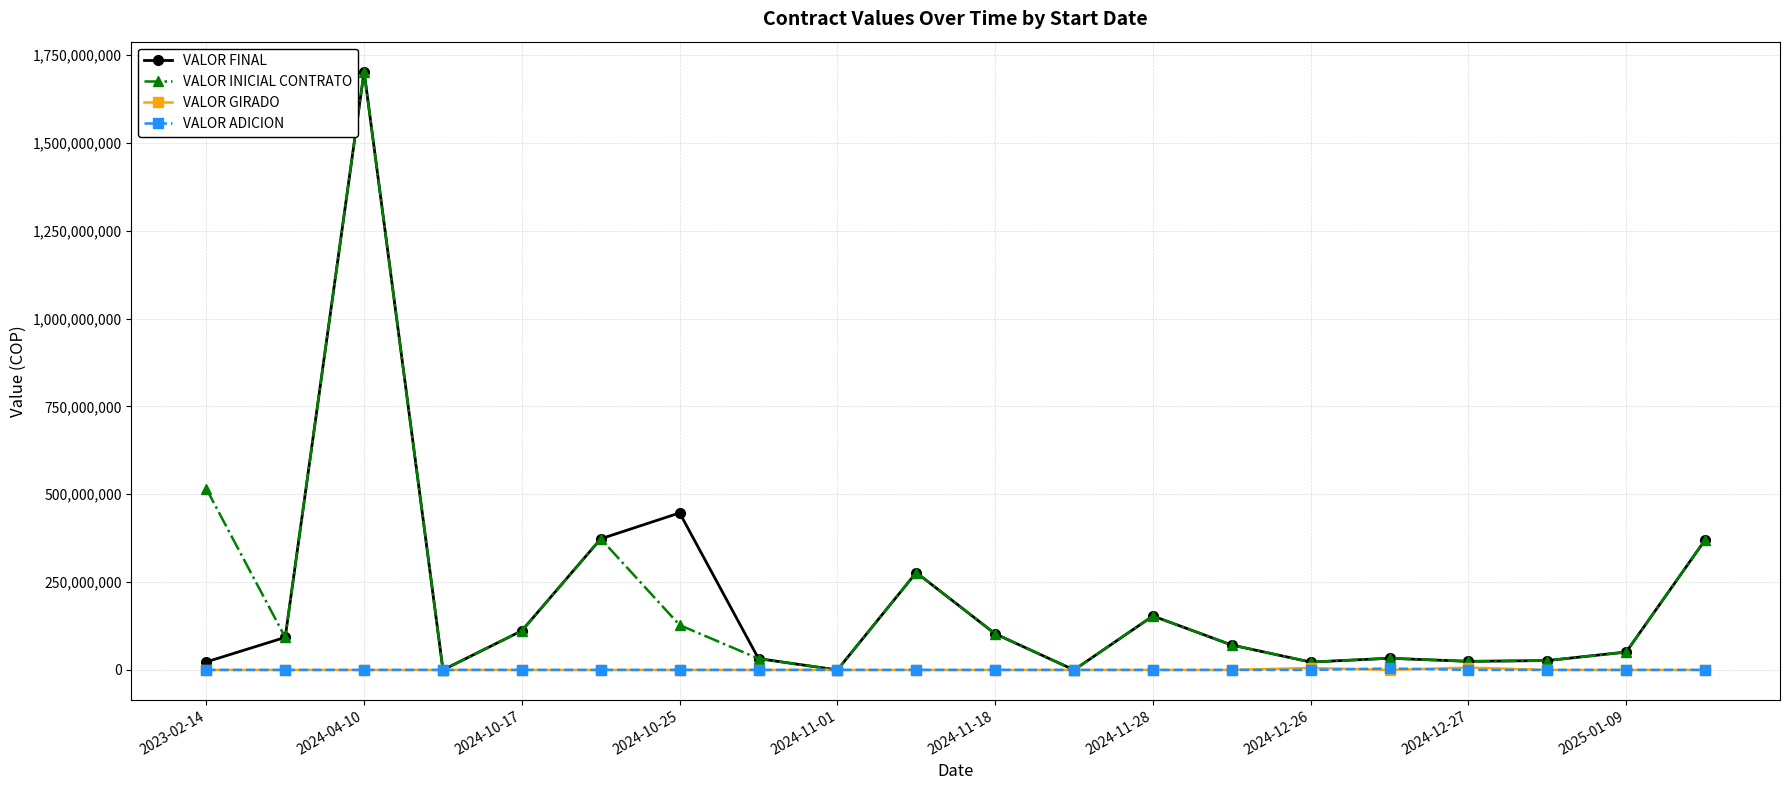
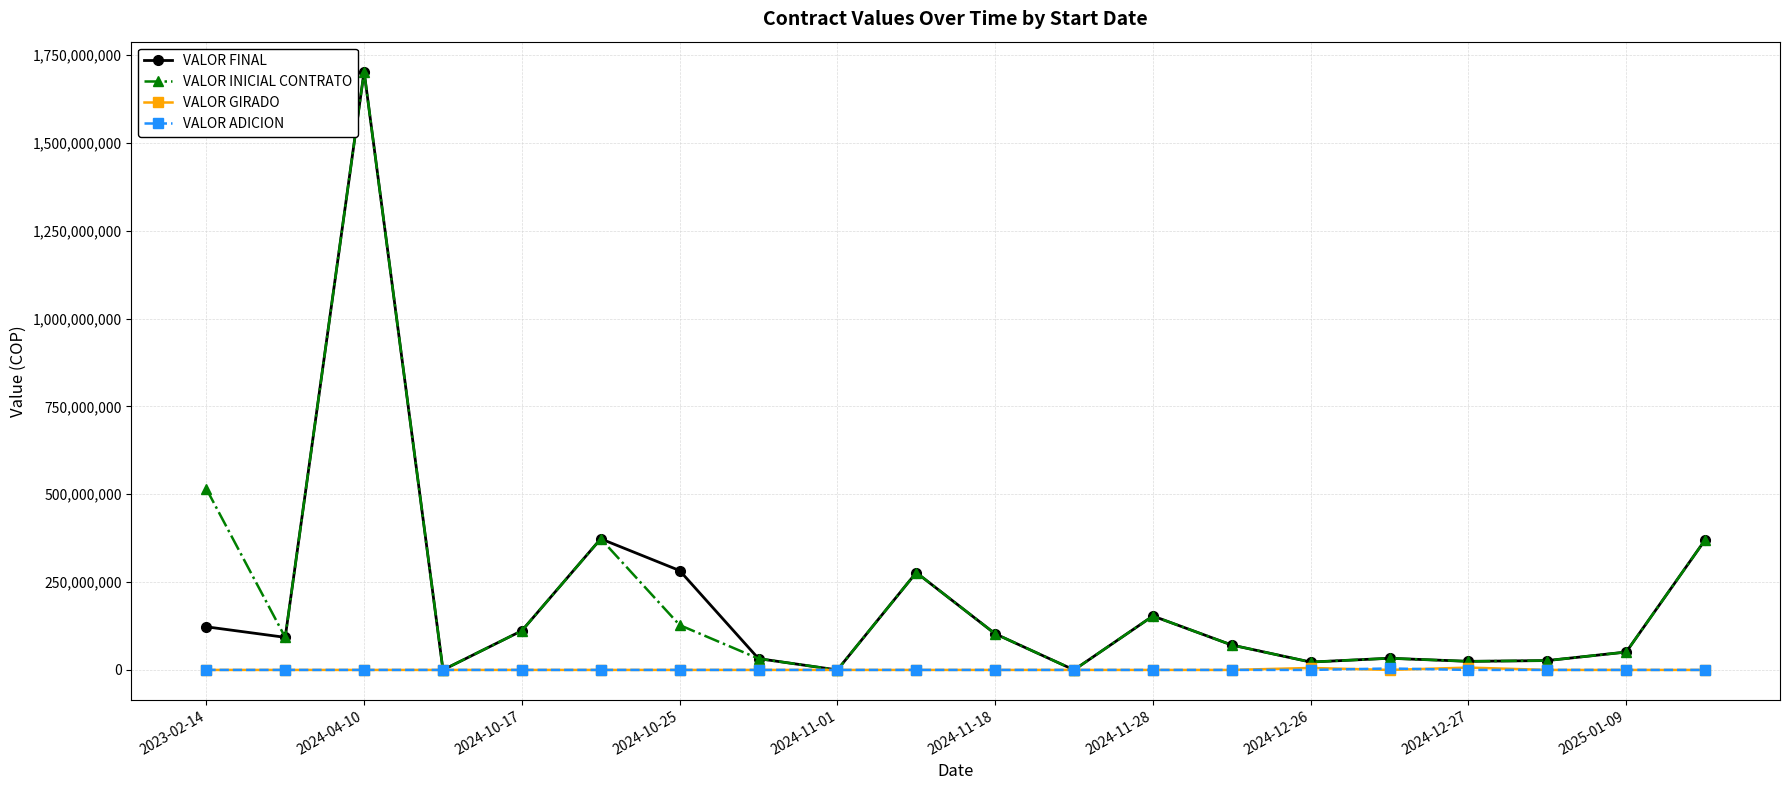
  {
    "VALOR FINAL": {
-     "2023-02-14": "20,000,000",
-     "2024-10-25": "450,000,000"
+     "2023-02-14": "120,000,000",
+     "2024-10-25": "280,000,000"
    },
    "VALOR INICIAL CONTRATO": {
      "2023-02-14": "520,000,000",
      "2024-10-25": "130,000,000"
    }
  }
